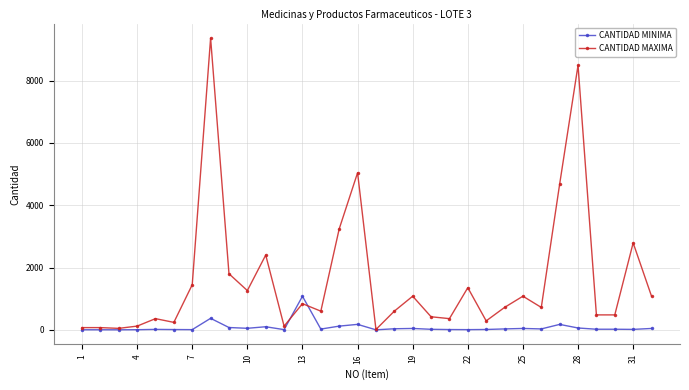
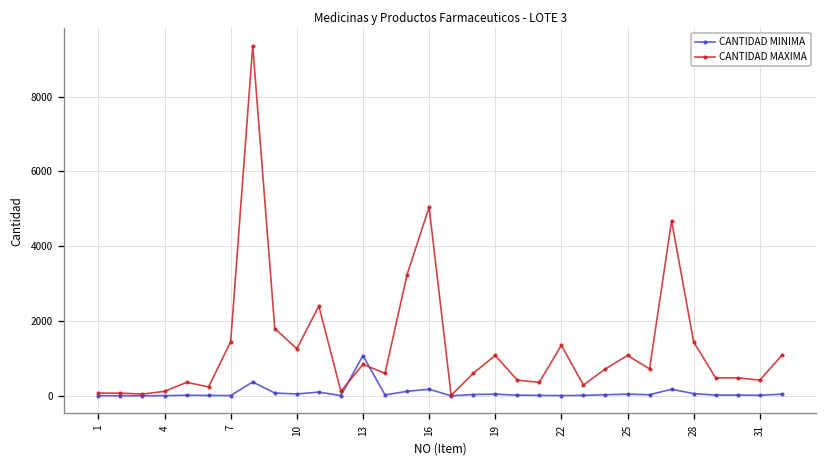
  {
    "CANTIDAD MINIMA": {
      "4": 0,
      "7": 0,
      "10": 100,
      "13": 1100,
      "16": 200,
      "19": 0,
      "22": 0,
      "25": 0,
      "28": 100,
      "31": 0
    },
    "CANTIDAD MAXIMA": {
      "4": 100,
      "7": 1400,
      "10": 1300,
      "13": 800,
      "16": 5000,
      "19": 1100,
      "22": 1400,
      "25": 1100,
-     "28": 8500,
-     "31": 2800
+     "28": 1400,
+     "31": 400
    }
  }
